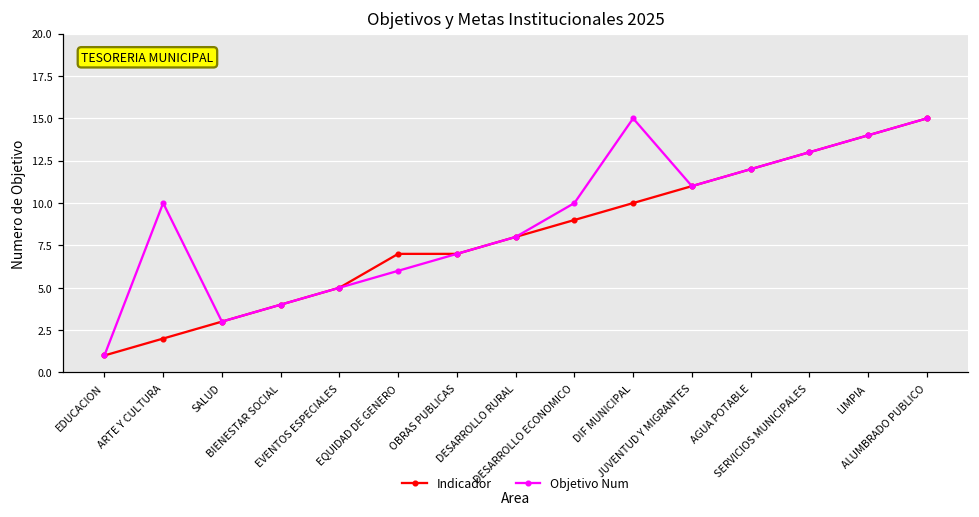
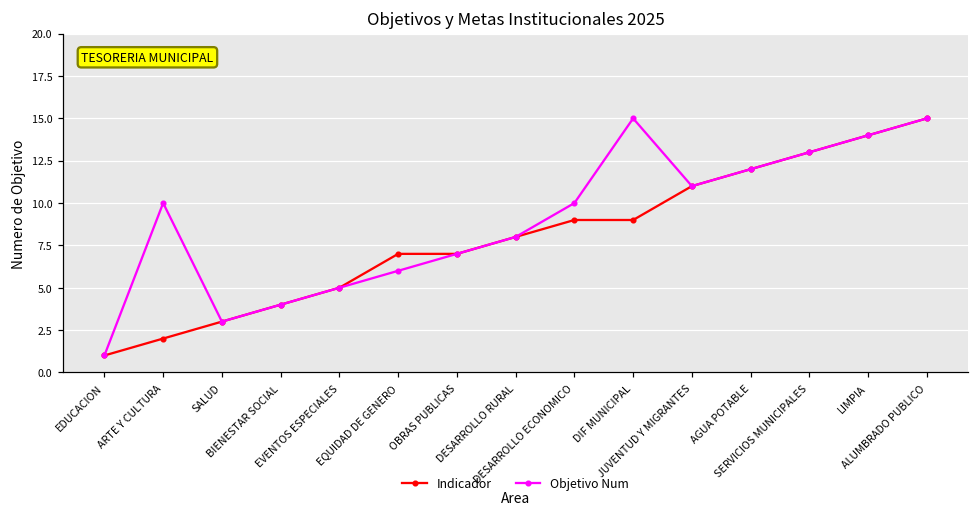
  {
    "Indicador": {
      "ARTE Y CULTURA": 2,
      "EQUIDAD DE GENERO": 7,
      "DESARROLLO ECONOMICO": 9,
-     "DIF MUNICIPAL": 10
+     "DIF MUNICIPAL": 9
    },
    "Objetivo Num": {
      "ARTE Y CULTURA": 10,
      "EQUIDAD DE GENERO": 6,
      "DESARROLLO ECONOMICO": 10,
      "DIF MUNICIPAL": 15
    }
  }
